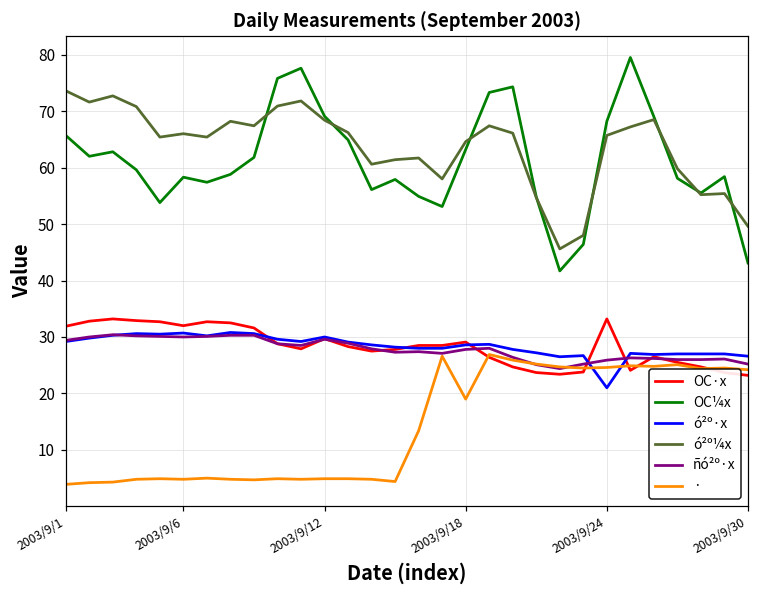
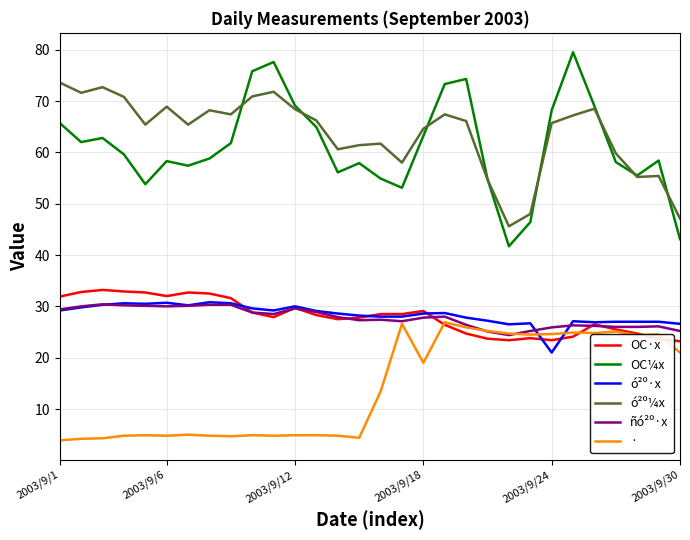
  {
    "OC·x": {
      "2003/9/1": 32,
      "2003/9/6": 32,
-     "2003/9/24": 33,
+     "2003/9/24": 23,
      "2003/9/30": 23
    },
    "OC¼x": {
      "2003/9/1": 66,
      "2003/9/6": 58,
      "2003/9/12": 69,
      "2003/9/18": 63,
      "2003/9/24": 68,
      "2003/9/30": 43
    },
    "ó²º·x": {
      "2003/9/6": 31,
      "2003/9/24": 21,
      "2003/9/30": 27
    },
    "ó²º¼x": {
      "2003/9/1": 74,
-     "2003/9/6": 66,
+     "2003/9/6": 69,
      "2003/9/12": 68,
      "2003/9/18": 65,
      "2003/9/24": 66,
-     "2003/9/30": 50
+     "2003/9/30": 47
    },
    "ñó²º·x": {
      "2003/9/6": 30,
      "2003/9/18": 28,
      "2003/9/24": 26,
      "2003/9/30": 25
    },
    "·": {
      "2003/9/1": 4,
      "2003/9/6": 5,
      "2003/9/12": 5,
      "2003/9/18": 19,
      "2003/9/24": 25,
-     "2003/9/30": 24
+     "2003/9/30": 21
    }
  }
